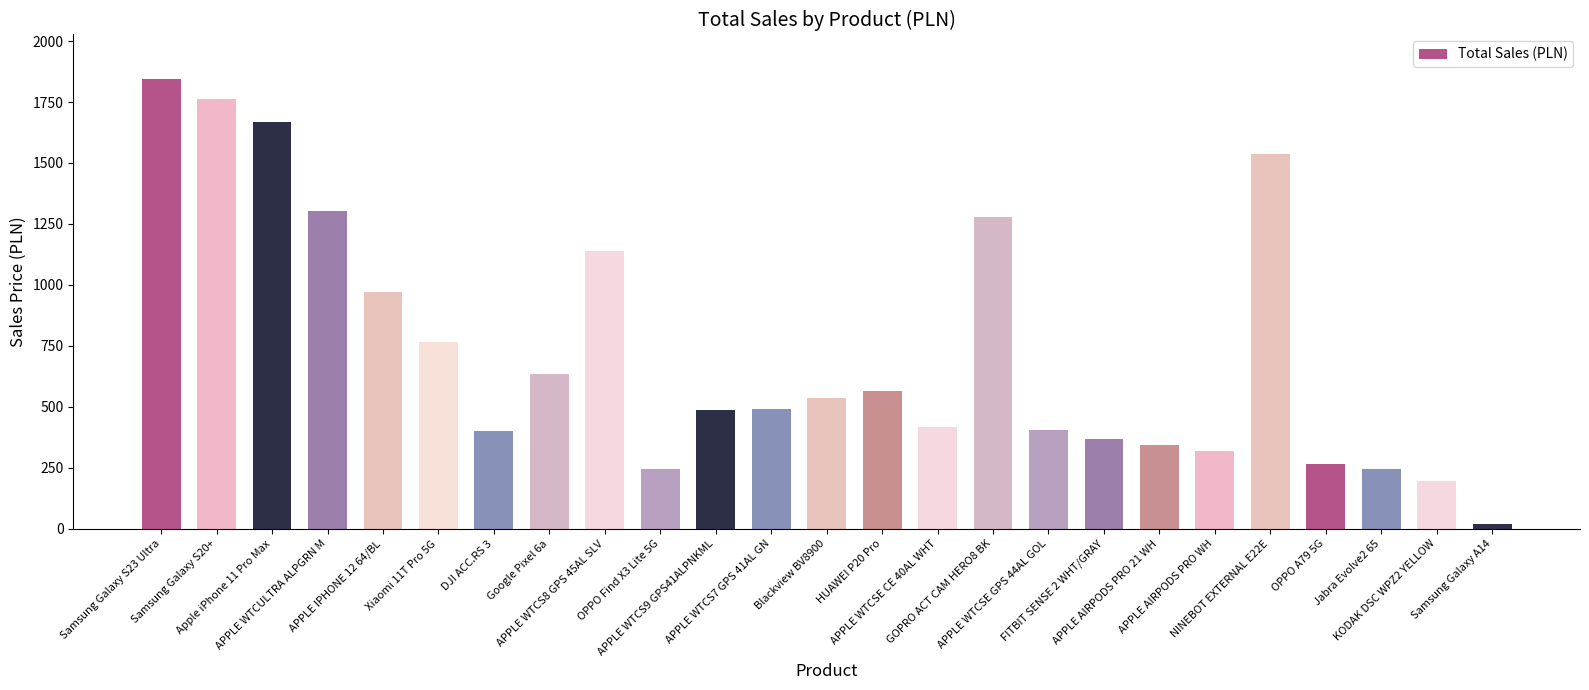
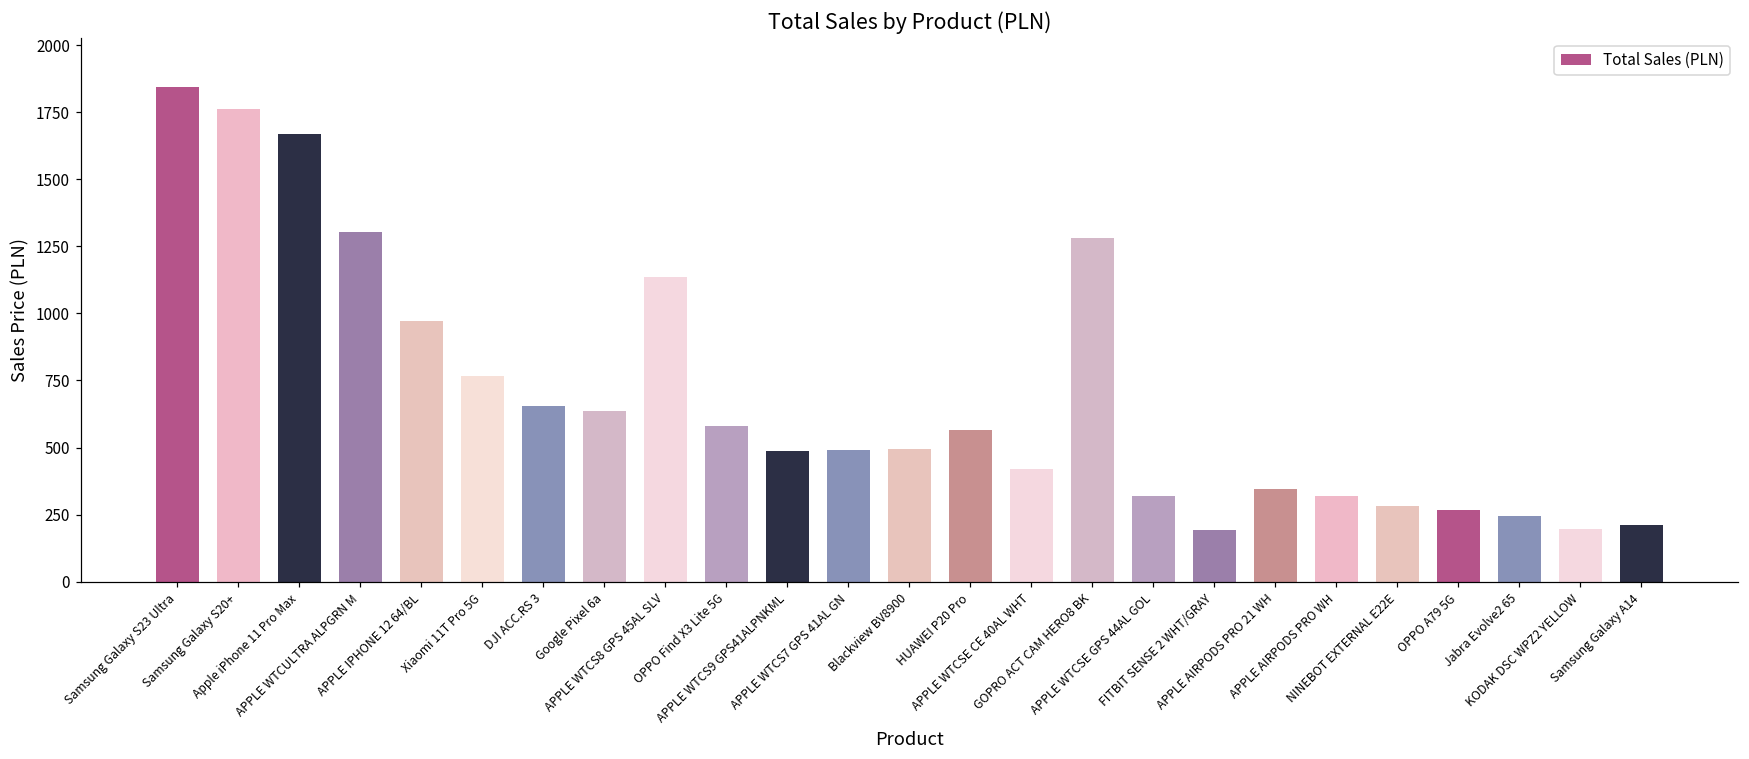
  {
    "Samsung Galaxy S23 Ultra": 1840,
    "Samsung Galaxy S20+": 1760,
    "Apple iPhone 11 Pro Max": 1670,
    "APPLE WTCULTRA ALPGRN M": 1300,
    "APPLE IPHONE 12 64/BL": 970,
    "Xiaomi 11T Pro 5G": 770,
-   "DJI ACC.RS 3": 400,
+   "DJI ACC.RS 3": 660,
    "Google Pixel 6a": 630,
    "APPLE WTCS8 GPS 45AL SLV": 1140,
-   "OPPO Find X3 Lite 5G": 250,
+   "OPPO Find X3 Lite 5G": 580,
    "APPLE WTCS9 GPS41ALPNKML": 490,
    "APPLE WTCS7 GPS 41AL GN": 490,
-   "Blackview BV8900": 530,
+   "Blackview BV8900": 500,
    "HUAWEI P20 Pro": 570,
    "APPLE WTCSE CE 40AL WHT": 420,
    "GOPRO ACT CAM HERO8 BK": 1280,
-   "APPLE WTCSE GPS 44AL GOL": 410,
-   "FITBIT SENSE 2 WHT/GRAY": 370,
+   "APPLE WTCSE GPS 44AL GOL": 320,
+   "FITBIT SENSE 2 WHT/GRAY": 190,
    "APPLE AIRPODS PRO 21 WH": 340,
    "APPLE AIRPODS PRO WH": 320,
-   "NINEBOT EXTERNAL E22E": 1540,
+   "NINEBOT EXTERNAL E22E": 280,
    "OPPO A79 5G": 270,
    "Jabra Evolve2 65": 250,
    "KODAK DSC WPZ2 YELLOW": 190,
-   "Samsung Galaxy A14": 20
+   "Samsung Galaxy A14": 210
  }
